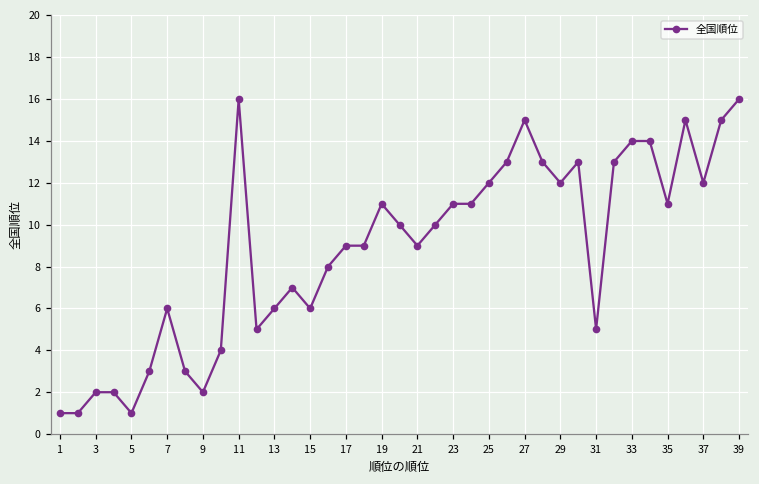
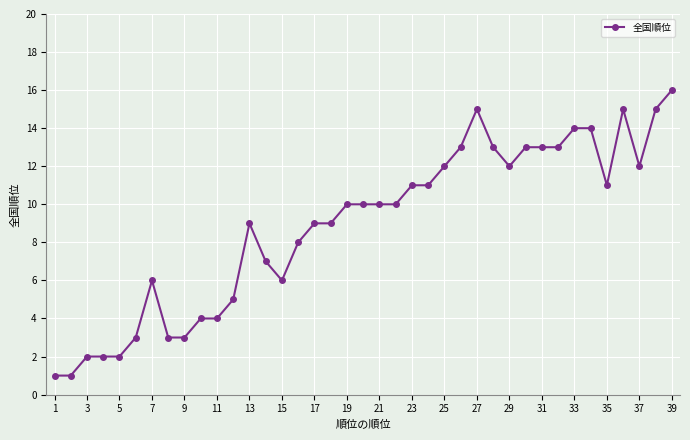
  {
    "1": 1,
    "3": 2,
-   "5": 1,
+   "5": 2,
    "7": 6,
-   "9": 2,
-   "11": 16,
-   "13": 6,
+   "9": 3,
+   "11": 4,
+   "13": 9,
    "15": 6,
    "17": 9,
-   "19": 11,
-   "21": 9,
+   "19": 10,
+   "21": 10,
    "23": 11,
    "25": 12,
    "27": 15,
    "29": 12,
-   "31": 5,
+   "31": 13,
    "33": 14,
    "35": 11,
    "37": 12,
    "39": 16
  }
